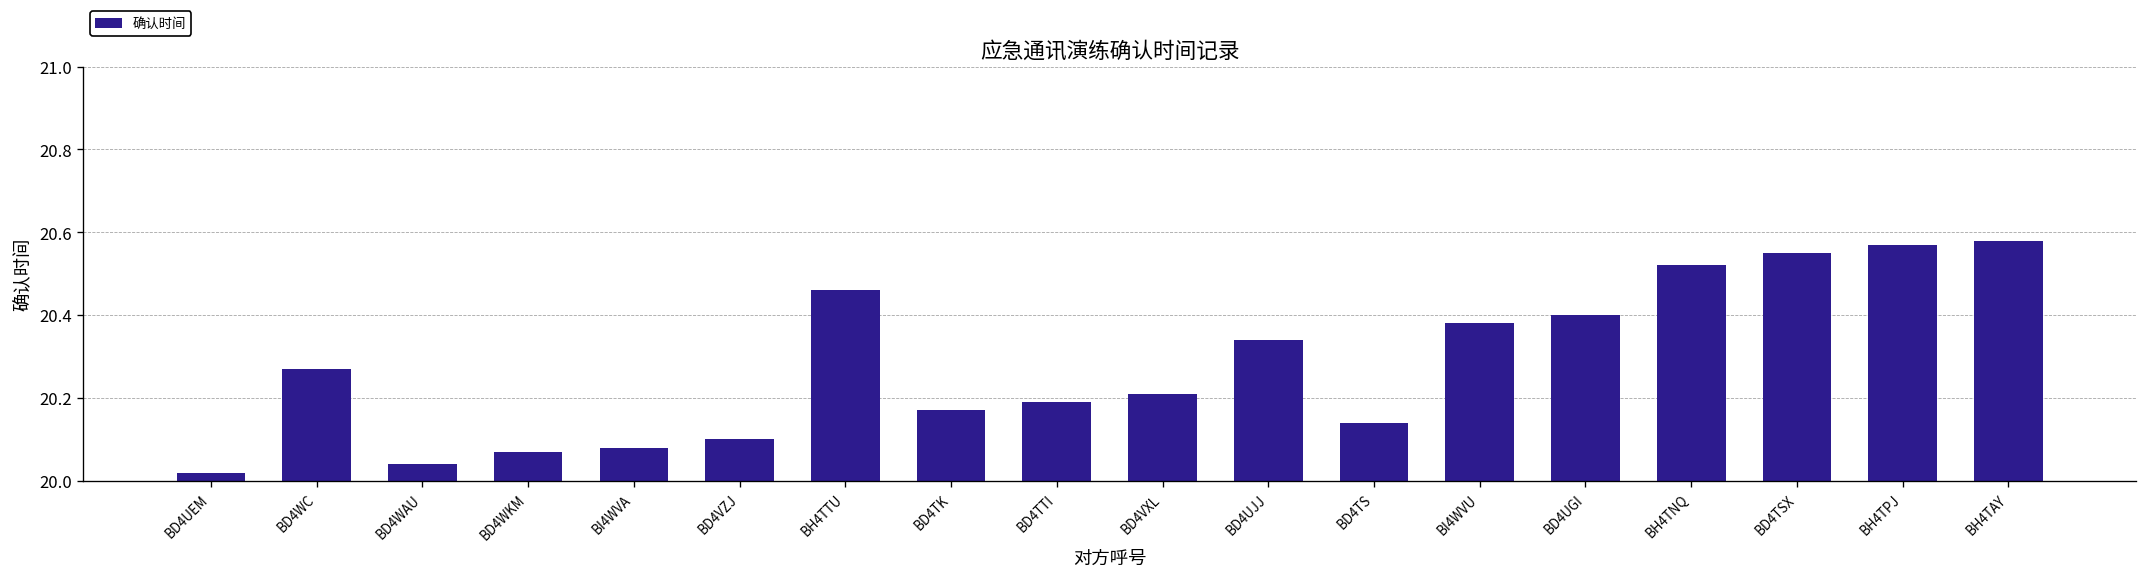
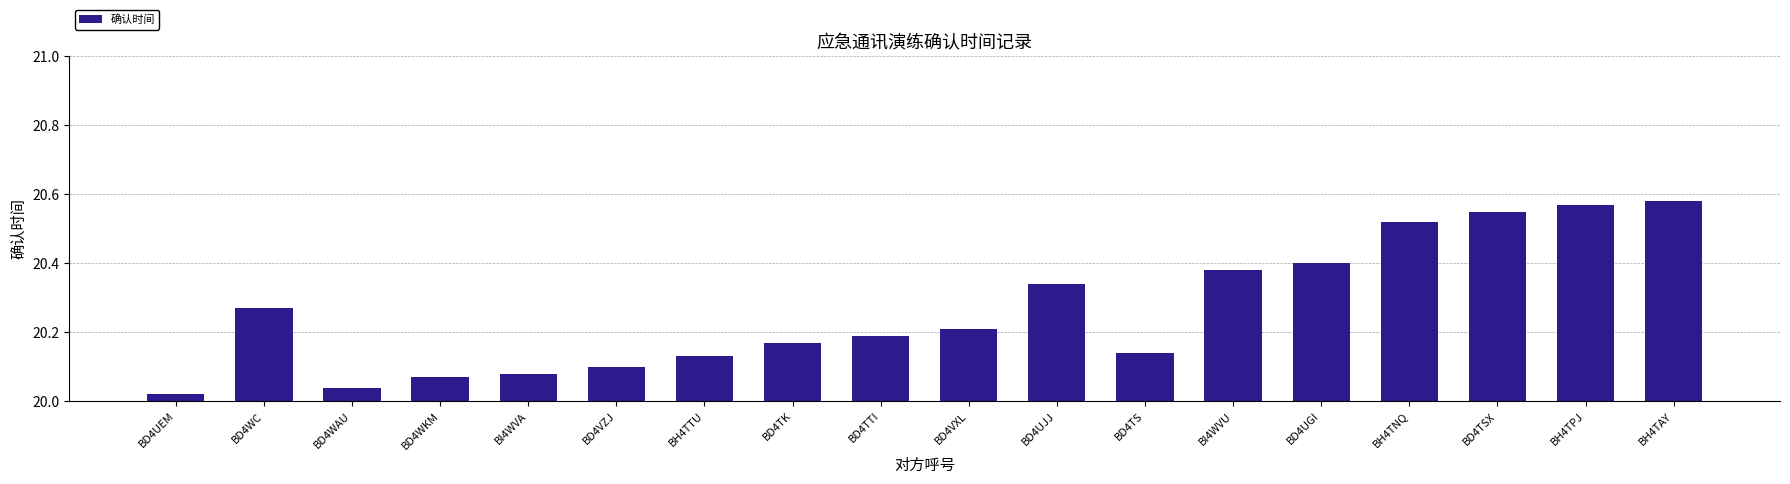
  {
    "BD4UEM": 20.02,
    "BD4WC": 20.27,
    "BD4WAU": 20.04,
    "BD4WKM": 20.07,
    "BI4WVA": 20.08,
    "BD4VZJ": 20.10,
-   "BH4TTU": 20.46,
+   "BH4TTU": 20.13,
    "BD4TK": 20.17,
    "BD4TTI": 20.19,
    "BD4VXL": 20.21,
    "BD4UJJ": 20.34,
    "BD4TS": 20.14,
    "BI4WVU": 20.38,
    "BD4UGI": 20.40,
    "BH4TNQ": 20.52,
    "BD4TSX": 20.55,
    "BH4TPJ": 20.57,
    "BH4TAY": 20.58
  }
